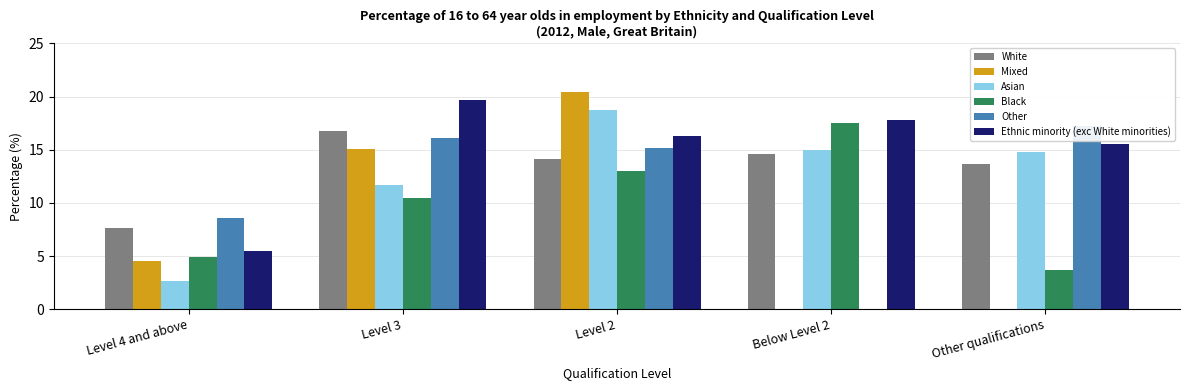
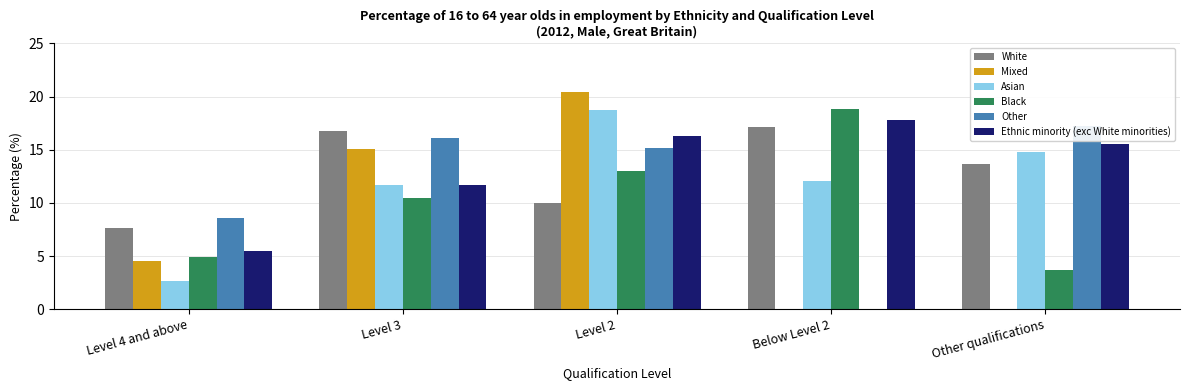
  {
    "White": {
      "Level 4 and above": 7.6,
      "Level 3": 16.8,
-     "Level 2": 14.1,
-     "Below Level 2": 14.6,
+     "Level 2": 10.0,
+     "Below Level 2": 17.1,
      "Other qualifications": 13.7
    },
    "Mixed": {
      "Level 4 and above": 4.5,
      "Level 3": 15.1,
      "Level 2": 20.4,
      "Below Level 2": 0.0,
      "Other qualifications": 0.0
    },
    "Asian": {
      "Level 4 and above": 2.7,
      "Level 3": 11.7,
      "Level 2": 18.7,
-     "Below Level 2": 15.0,
+     "Below Level 2": 12.1,
      "Other qualifications": 14.8
    },
    "Black": {
      "Level 4 and above": 4.9,
      "Level 3": 10.5,
      "Level 2": 13.0,
-     "Below Level 2": 17.5,
+     "Below Level 2": 18.8,
      "Other qualifications": 3.7
    },
    "Other": {
      "Level 4 and above": 8.6,
      "Level 3": 16.1,
      "Level 2": 15.2,
      "Below Level 2": 0.0
    },
    "Ethnic minority (exc White minorities)": {
      "Level 4 and above": 5.5,
-     "Level 3": 19.7,
+     "Level 3": 11.7,
      "Level 2": 16.3,
      "Below Level 2": 17.8,
      "Other qualifications": 15.5
    }
  }
